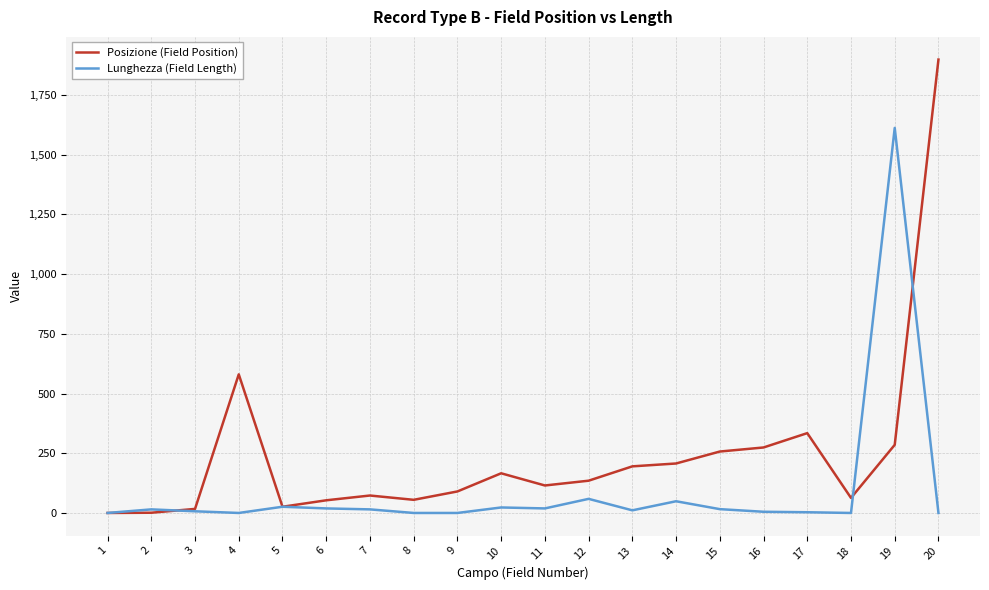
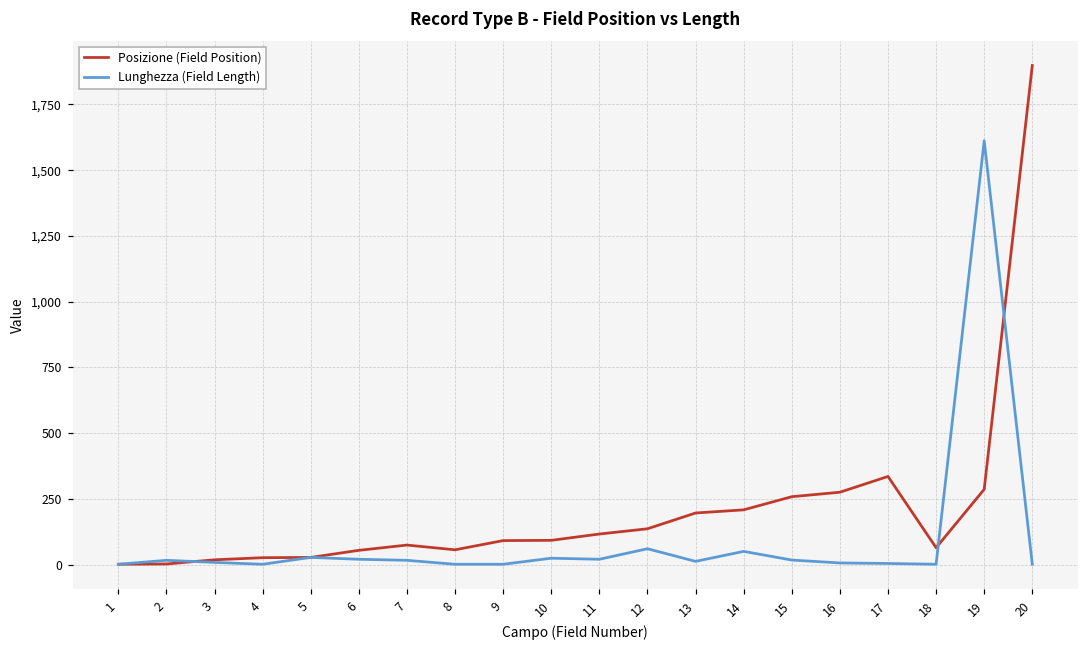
  {
    "Posizione (Field Position)": {
      "2": "0",
-     "4": "580",
+     "4": "30",
      "6": "50",
      "7": "70",
      "8": "60",
      "9": "90",
-     "10": "170",
+     "10": "90",
      "11": "120",
      "12": "140",
      "13": "200",
      "14": "210",
      "15": "260",
      "16": "280",
      "17": "340",
      "18": "60",
      "19": "290",
      "20": "1,900"
    },
    "Lunghezza (Field Length)": {
      "2": "20",
      "4": "0",
      "6": "20",
      "7": "20",
      "8": "0",
      "9": "0",
      "10": "20",
      "11": "20",
      "12": "60",
      "13": "10",
      "14": "50",
      "15": "20",
      "16": "10",
      "17": "0",
      "18": "0",
      "19": "1,610",
      "20": "0"
    }
  }
